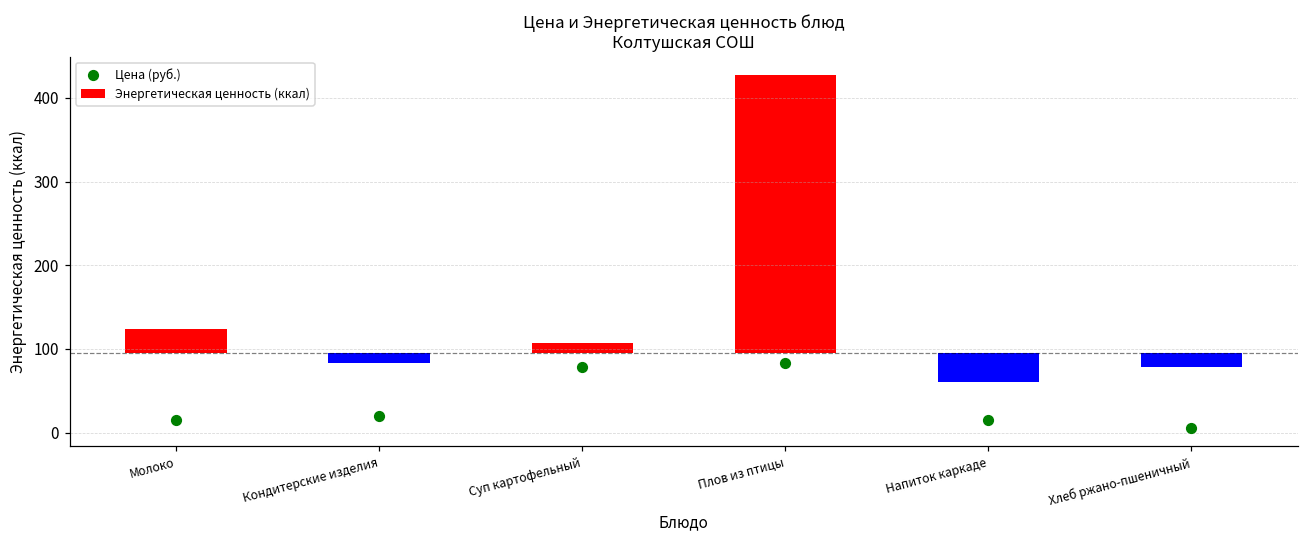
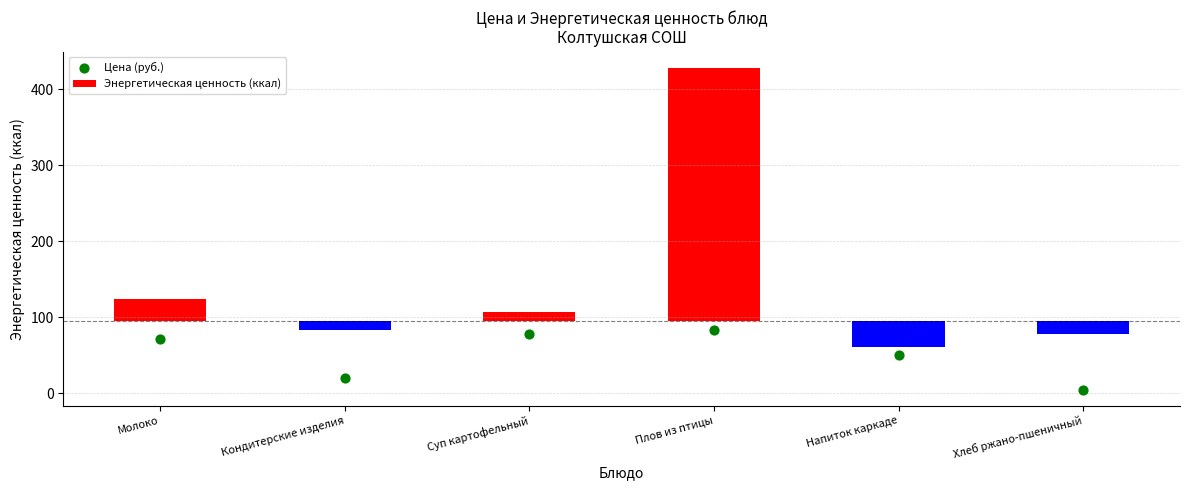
  {
    "Цена (руб.)": {
-     "Молоко": 10,
-     "Напиток каркаде": 20
+     "Молоко": 70,
+     "Напиток каркаде": 50
    }
  }
